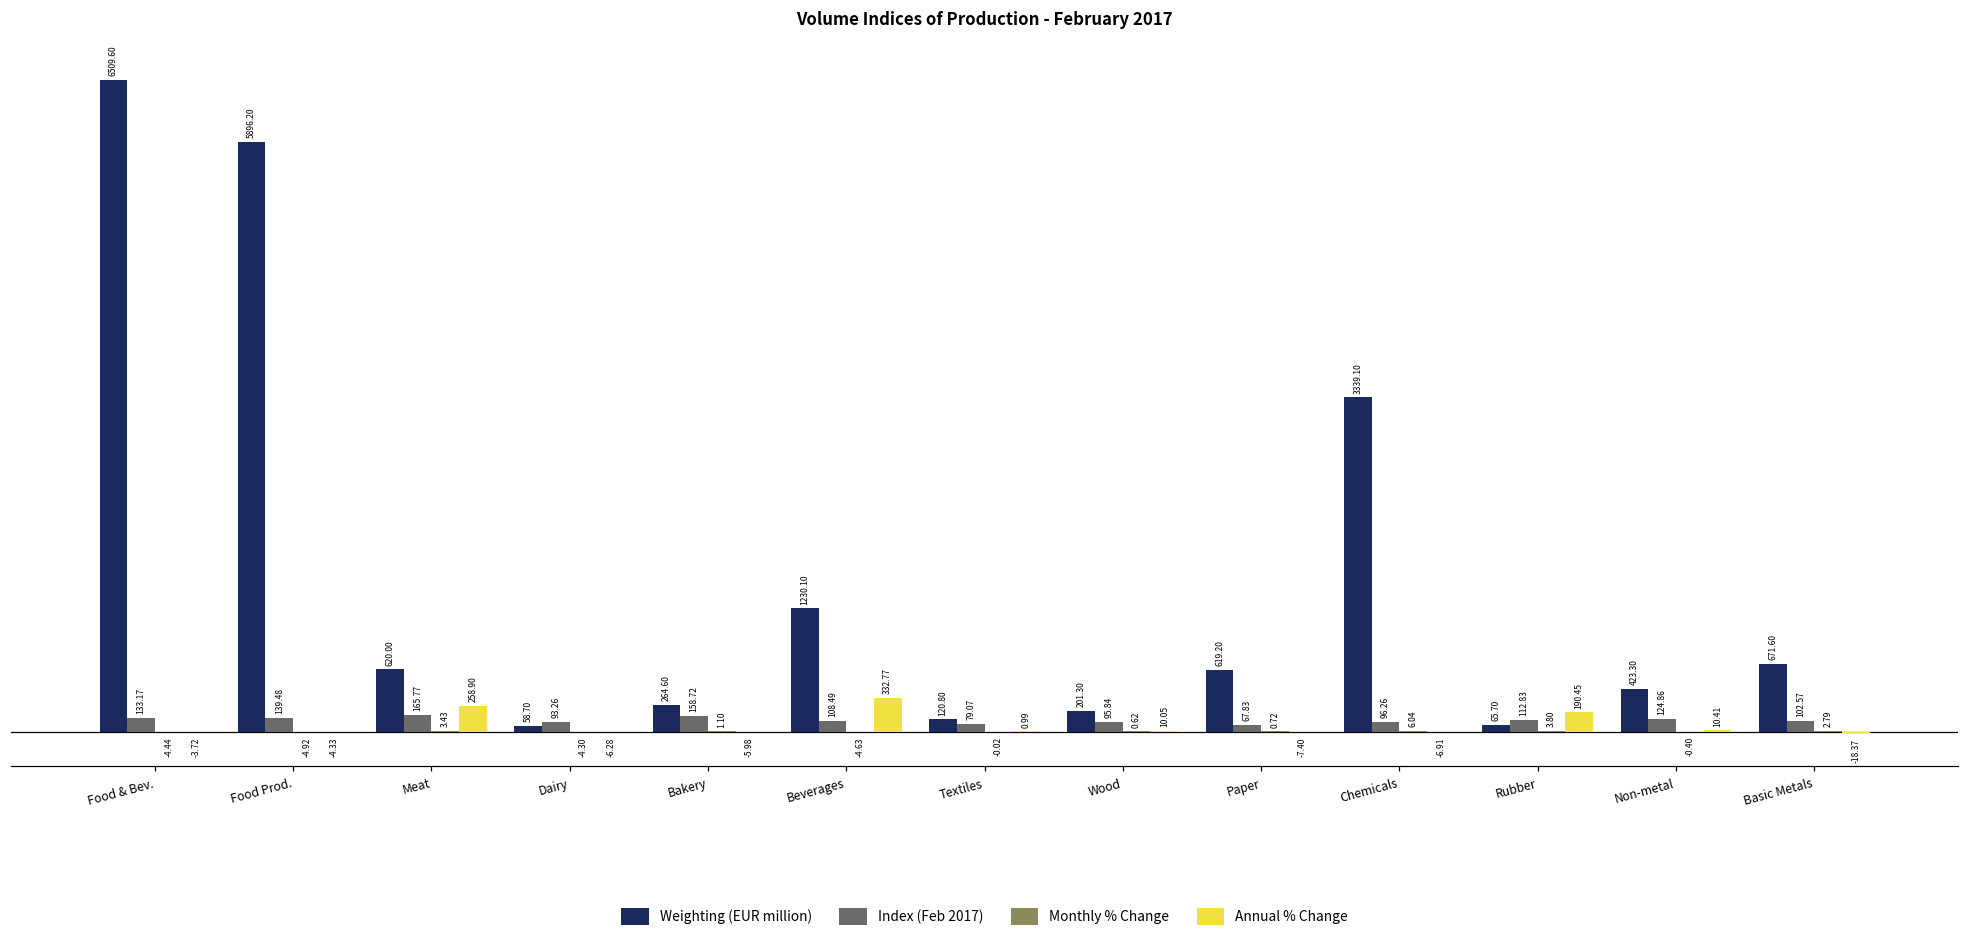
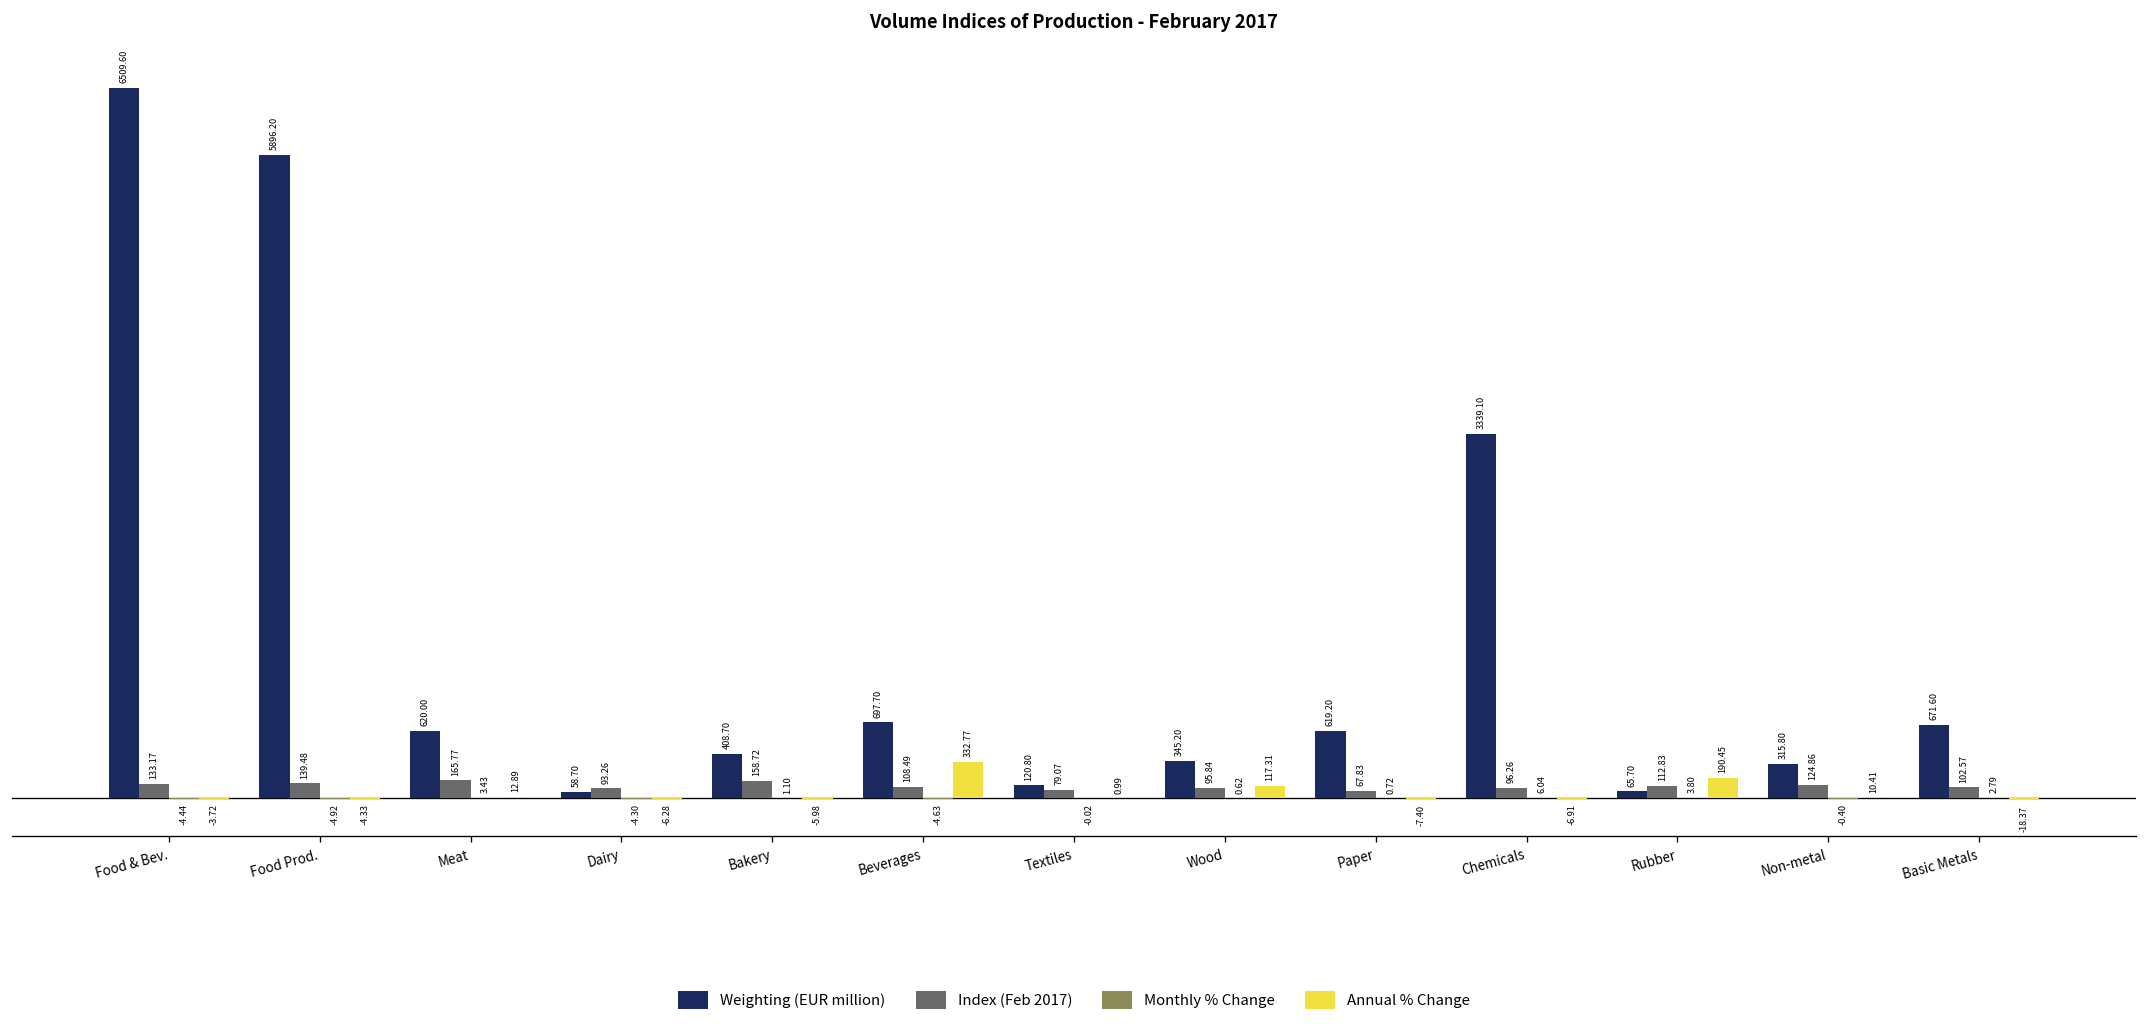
  {
    "Weighting (EUR million)": {
      "Food & Bev.": 6509.60,
      "Food Prod.": 5896.20,
      "Meat": 620.00,
      "Dairy": 58.70,
-     "Bakery": 264.60,
-     "Beverages": 1230.10,
+     "Bakery": 408.70,
+     "Beverages": 697.70,
      "Textiles": 120.80,
-     "Wood": 201.30,
+     "Wood": 345.20,
      "Paper": 619.20,
      "Chemicals": 3339.10,
      "Rubber": 65.70,
-     "Non-metal": 423.30,
+     "Non-metal": 315.80,
      "Basic Metals": 671.60
    },
    "Annual % Change": {
      "Food & Bev.": -3.72,
      "Food Prod.": -4.33,
-     "Meat": 258.90,
+     "Meat": 12.89,
      "Dairy": -6.28,
      "Bakery": -5.98,
      "Beverages": 332.77,
      "Textiles": 0.99,
-     "Wood": 10.05,
+     "Wood": 117.31,
      "Paper": -7.40,
      "Chemicals": -6.91,
      "Rubber": 190.45,
      "Non-metal": 10.41,
      "Basic Metals": -18.37
    }
  }
